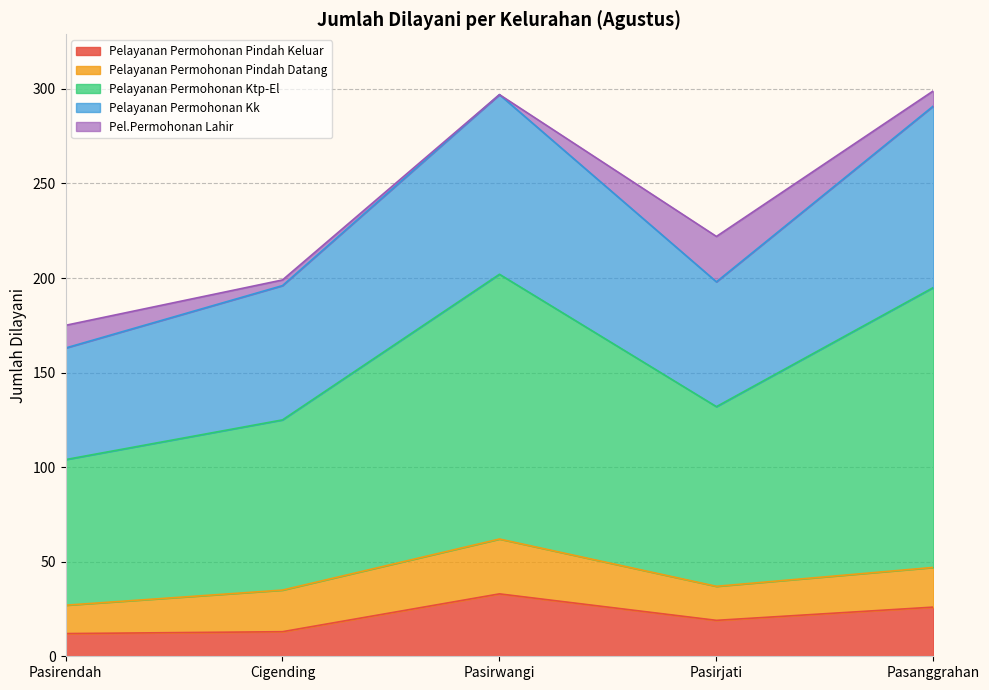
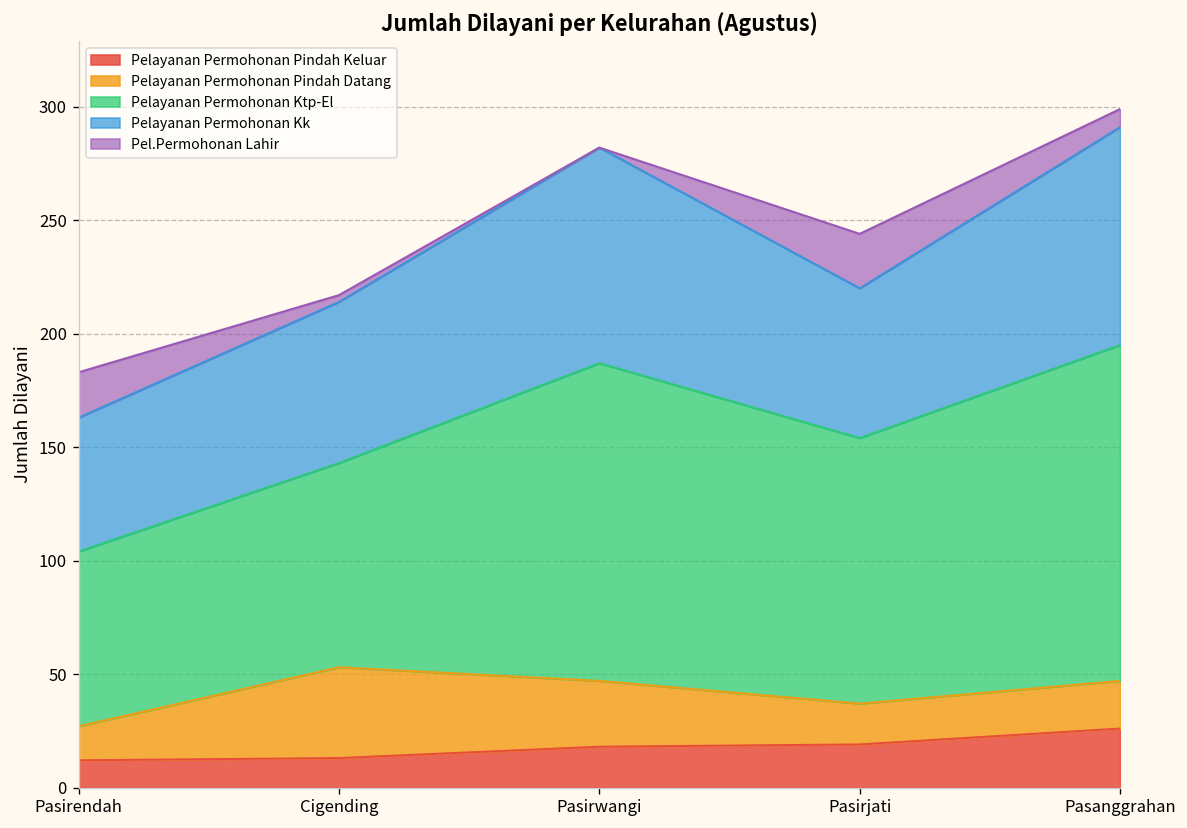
  {
    "Pelayanan Permohonan Pindah Keluar": {
      "Pasirendah": 12,
      "Cigending": 13,
-     "Pasirwangi": 33,
+     "Pasirwangi": 18,
      "Pasirjati": 19,
      "Pasanggrahan": 26
    },
    "Pelayanan Permohonan Pindah Datang": {
      "Pasirendah": 15,
-     "Cigending": 22,
+     "Cigending": 40,
      "Pasirwangi": 29,
      "Pasirjati": 18,
      "Pasanggrahan": 21
    },
    "Pelayanan Permohonan Ktp-El": {
      "Pasirendah": 77,
      "Cigending": 90,
      "Pasirwangi": 140,
-     "Pasirjati": 95,
+     "Pasirjati": 117,
      "Pasanggrahan": 148
    },
    "Pelayanan Permohonan Kk": {
      "Pasirendah": 59,
      "Cigending": 71,
      "Pasirjati": 66,
      "Pasanggrahan": 96
    },
    "Pel.Permohonan Lahir": {
-     "Pasirendah": 12,
+     "Pasirendah": 20,
      "Cigending": 3,
      "Pasirjati": 24,
      "Pasanggrahan": 8
    }
  }
